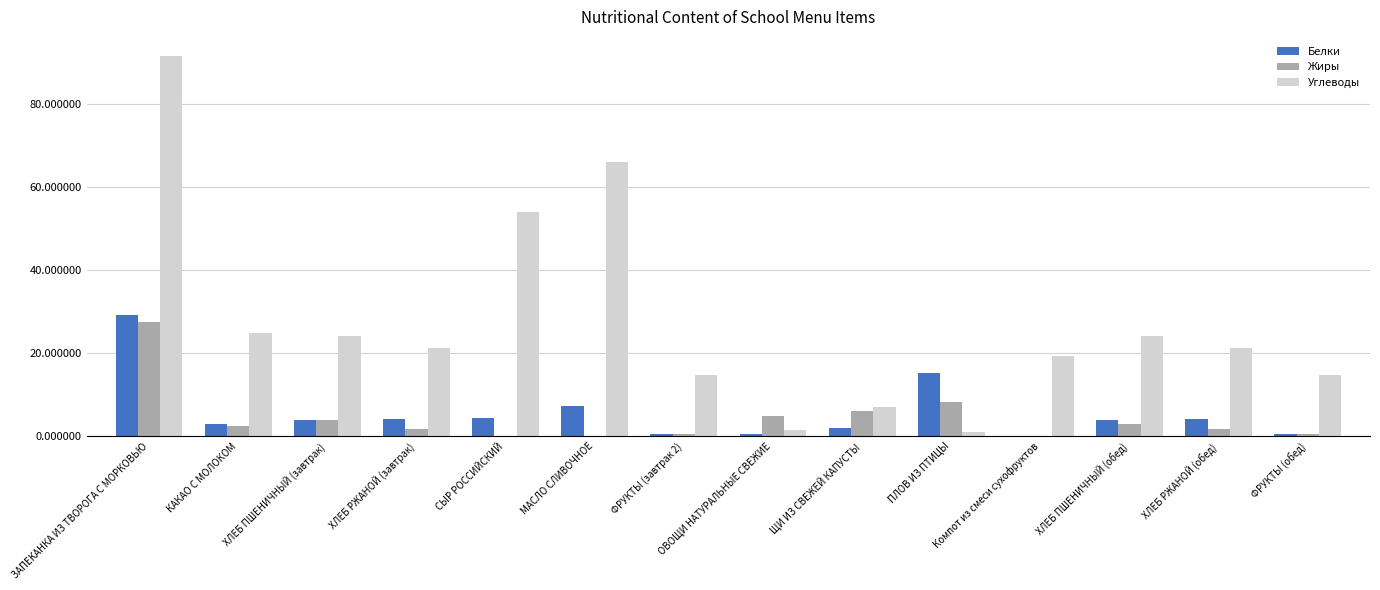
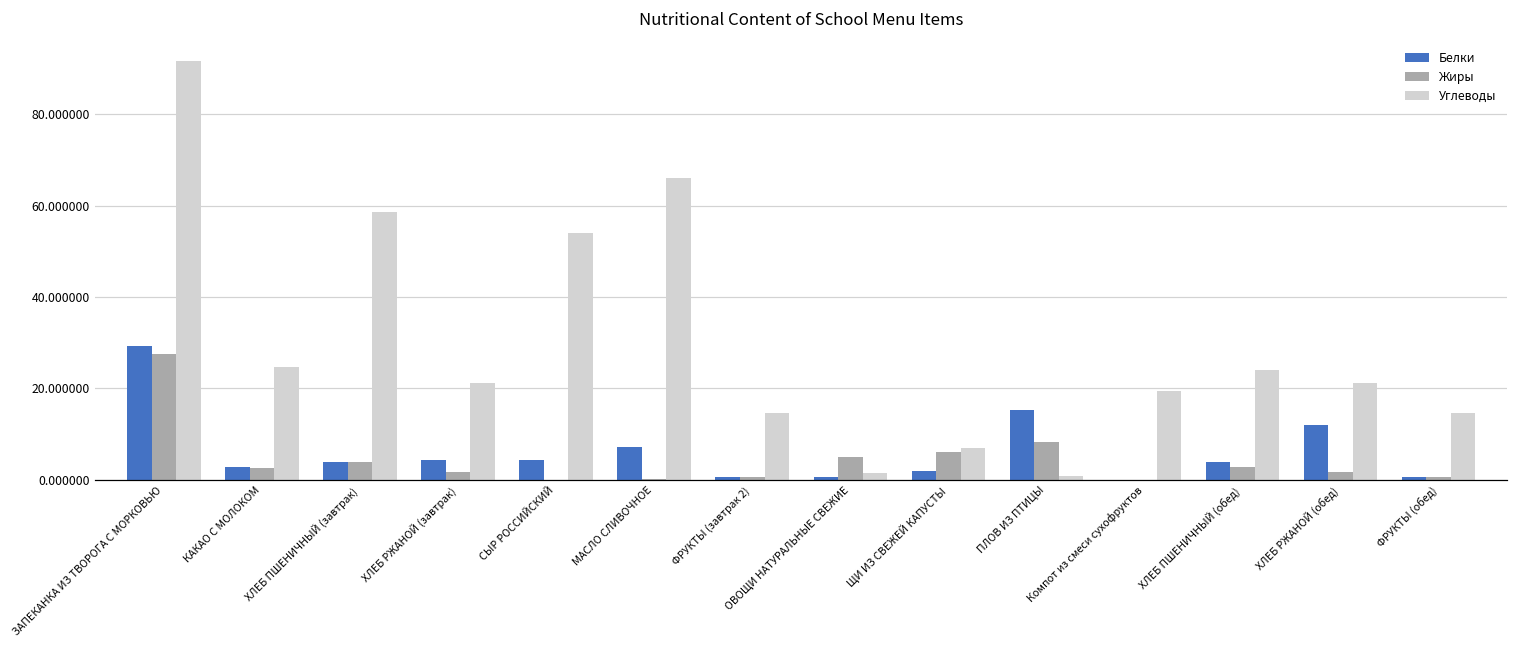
  {
    "Белки": {
      "ЗАПЕКАНКА ИЗ ТВОРОГА С МОРКОВЬЮ": 29,
      "КАКАО С МОЛОКОМ": 3,
      "ХЛЕБ ПШЕНИЧНЫЙ (завтрак)": 4,
      "ХЛЕБ РЖАНОЙ (завтрак)": 4,
      "СЫР РОССИЙСКИЙ": 4,
      "МАСЛО СЛИВОЧНОЕ": 7,
      "ЩИ ИЗ СВЕЖЕЙ КАПУСТЫ": 2,
      "ПЛОВ ИЗ ПТИЦЫ": 15,
      "Компот из смеси сухофруктов": 0,
      "ХЛЕБ ПШЕНИЧНЫЙ (обед)": 4,
-     "ХЛЕБ РЖАНОЙ (обед)": 4
+     "ХЛЕБ РЖАНОЙ (обед)": 12
    },
    "Жиры": {
      "ЗАПЕКАНКА ИЗ ТВОРОГА С МОРКОВЬЮ": 28,
      "КАКАО С МОЛОКОМ": 3,
      "ХЛЕБ ПШЕНИЧНЫЙ (завтрак)": 4,
      "ХЛЕБ РЖАНОЙ (завтрак)": 2,
      "СЫР РОССИЙСКИЙ": 0,
      "ОВОЩИ НАТУРАЛЬНЫЕ СВЕЖИЕ": 5,
      "ЩИ ИЗ СВЕЖЕЙ КАПУСТЫ": 6,
      "ПЛОВ ИЗ ПТИЦЫ": 8,
      "Компот из смеси сухофруктов": 0,
      "ХЛЕБ ПШЕНИЧНЫЙ (обед)": 3,
      "ХЛЕБ РЖАНОЙ (обед)": 2
    },
    "Углеводы": {
      "ЗАПЕКАНКА ИЗ ТВОРОГА С МОРКОВЬЮ": 92,
      "КАКАО С МОЛОКОМ": 25,
-     "ХЛЕБ ПШЕНИЧНЫЙ (завтрак)": 24,
+     "ХЛЕБ ПШЕНИЧНЫЙ (завтрак)": 59,
      "ХЛЕБ РЖАНОЙ (завтрак)": 21,
      "СЫР РОССИЙСКИЙ": 54,
      "МАСЛО СЛИВОЧНОЕ": 66,
      "ФРУКТЫ (завтрак 2)": 15,
      "ОВОЩИ НАТУРАЛЬНЫЕ СВЕЖИЕ": 2,
      "ЩИ ИЗ СВЕЖЕЙ КАПУСТЫ": 7,
      "ПЛОВ ИЗ ПТИЦЫ": 1,
      "Компот из смеси сухофруктов": 19,
      "ХЛЕБ ПШЕНИЧНЫЙ (обед)": 24,
      "ХЛЕБ РЖАНОЙ (обед)": 21,
      "ФРУКТЫ (обед)": 15
    }
  }
